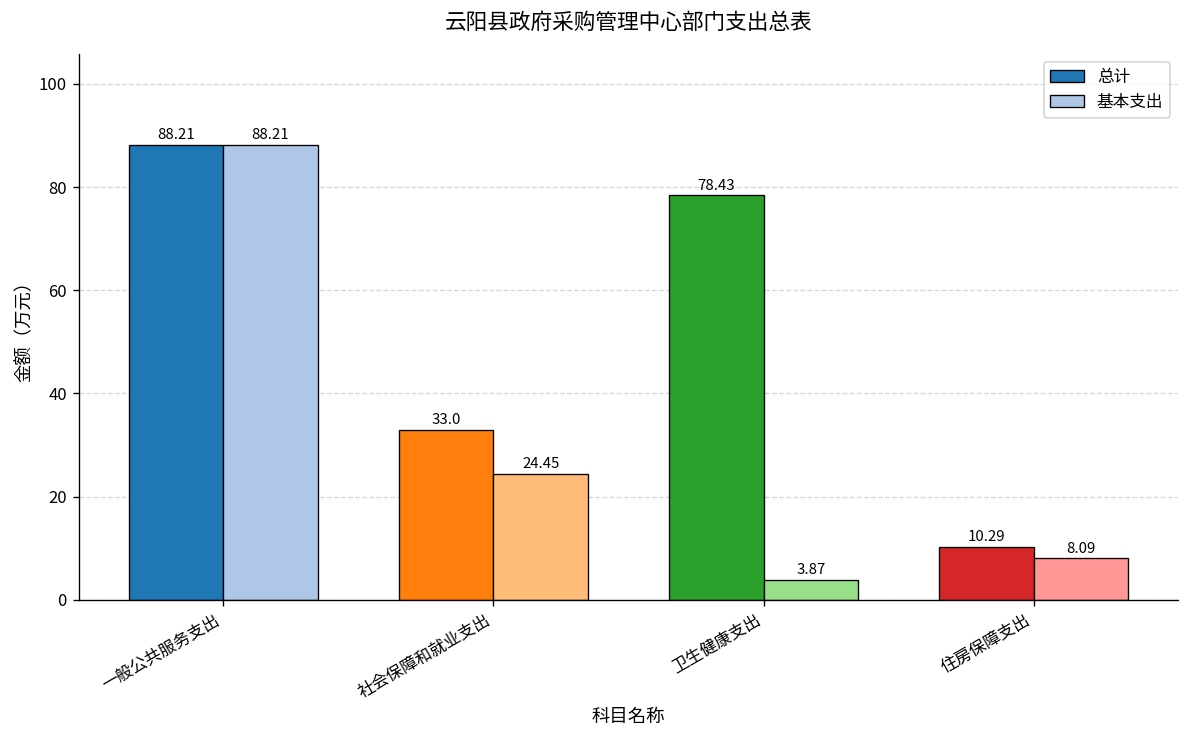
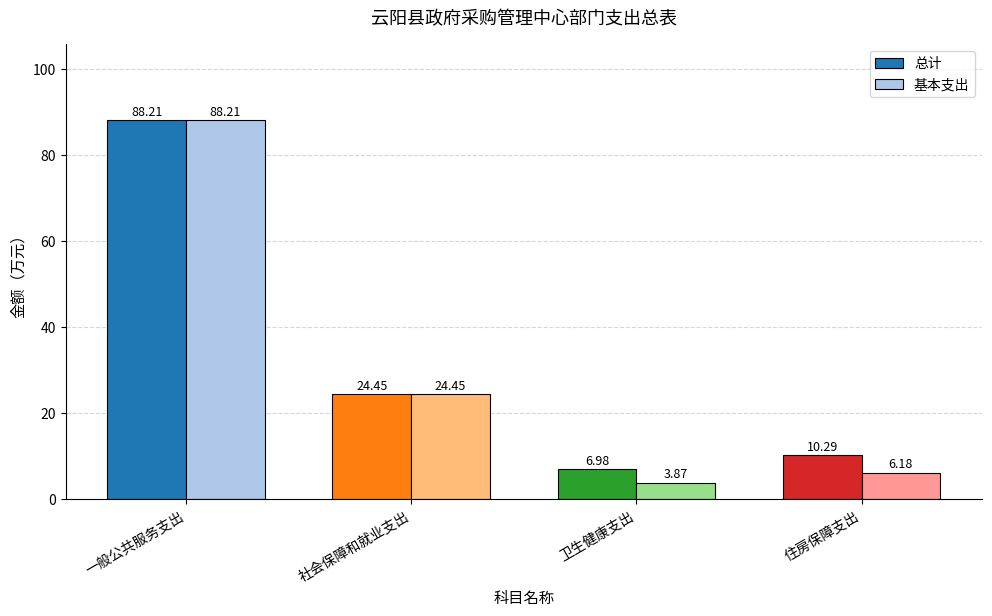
  {
    "总计": {
      "一般公共服务支出": 88.21,
-     "社会保障和就业支出": 33.0,
-     "卫生健康支出": 78.43,
+     "社会保障和就业支出": 24.45,
+     "卫生健康支出": 6.98,
      "住房保障支出": 10.29
    },
    "基本支出": {
      "一般公共服务支出": 88.21,
      "社会保障和就业支出": 24.45,
      "卫生健康支出": 3.87,
-     "住房保障支出": 8.09
+     "住房保障支出": 6.18
    }
  }
